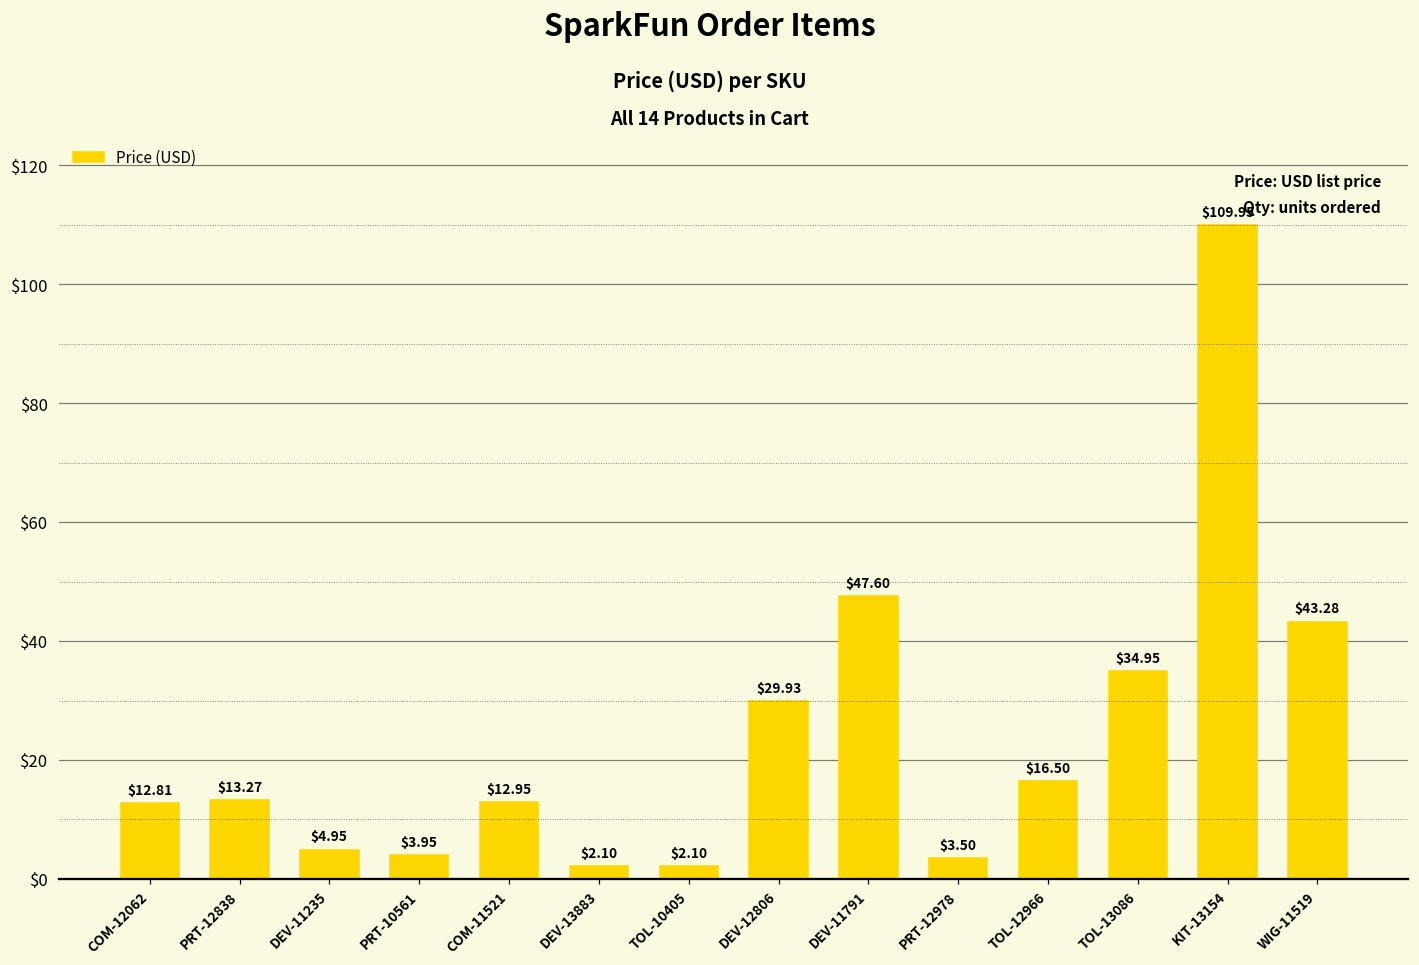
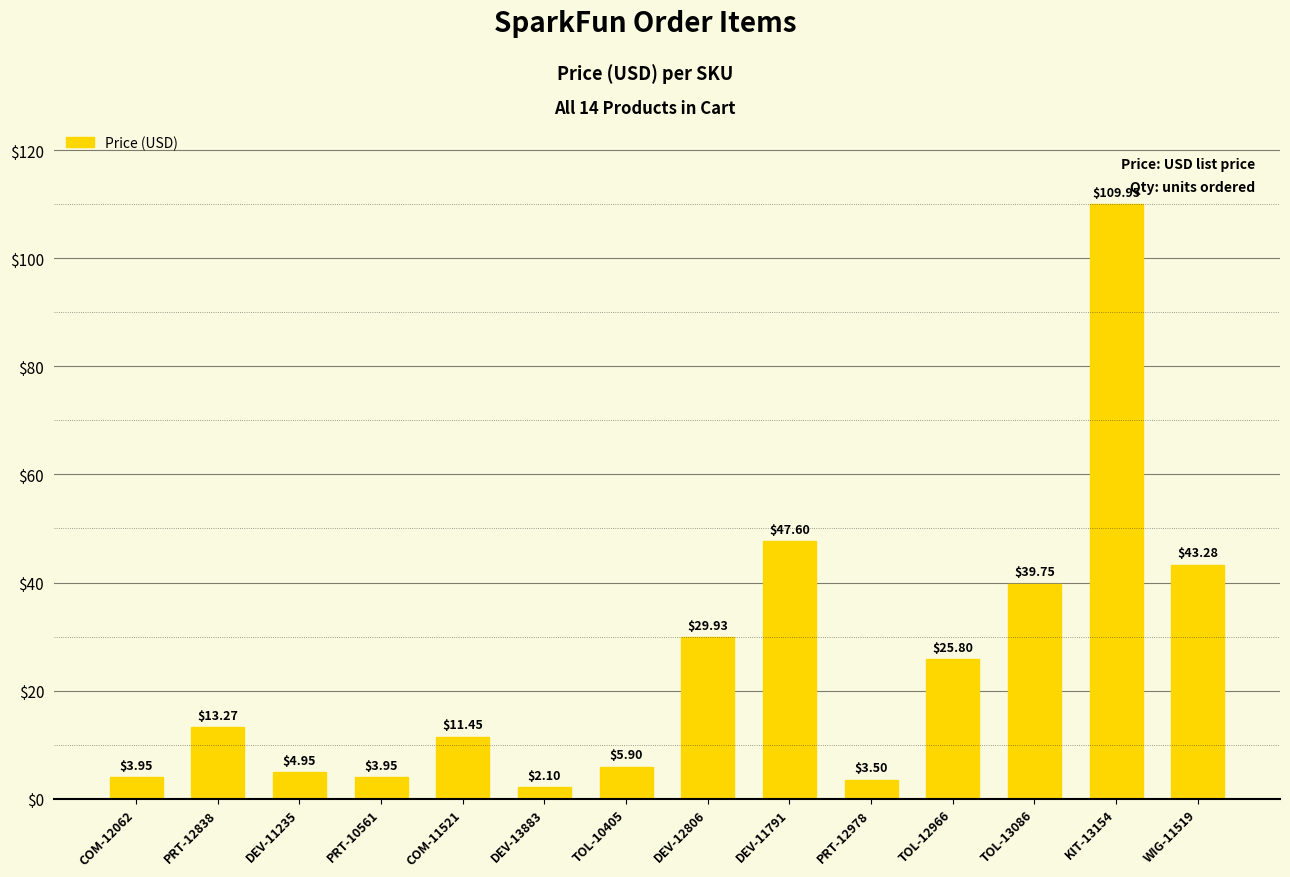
  {
-   "COM-12062": "$12.81",
+   "COM-12062": "$3.95",
    "PRT-12838": "$13.27",
    "DEV-11235": "$4.95",
    "PRT-10561": "$3.95",
-   "COM-11521": "$12.95",
+   "COM-11521": "$11.45",
    "DEV-13883": "$2.10",
-   "TOL-10405": "$2.10",
+   "TOL-10405": "$5.90",
    "DEV-12806": "$29.93",
    "DEV-11791": "$47.60",
    "PRT-12978": "$3.50",
-   "TOL-12966": "$16.50",
-   "TOL-13086": "$34.95",
+   "TOL-12966": "$25.80",
+   "TOL-13086": "$39.75",
    "WIG-11519": "$43.28"
  }
